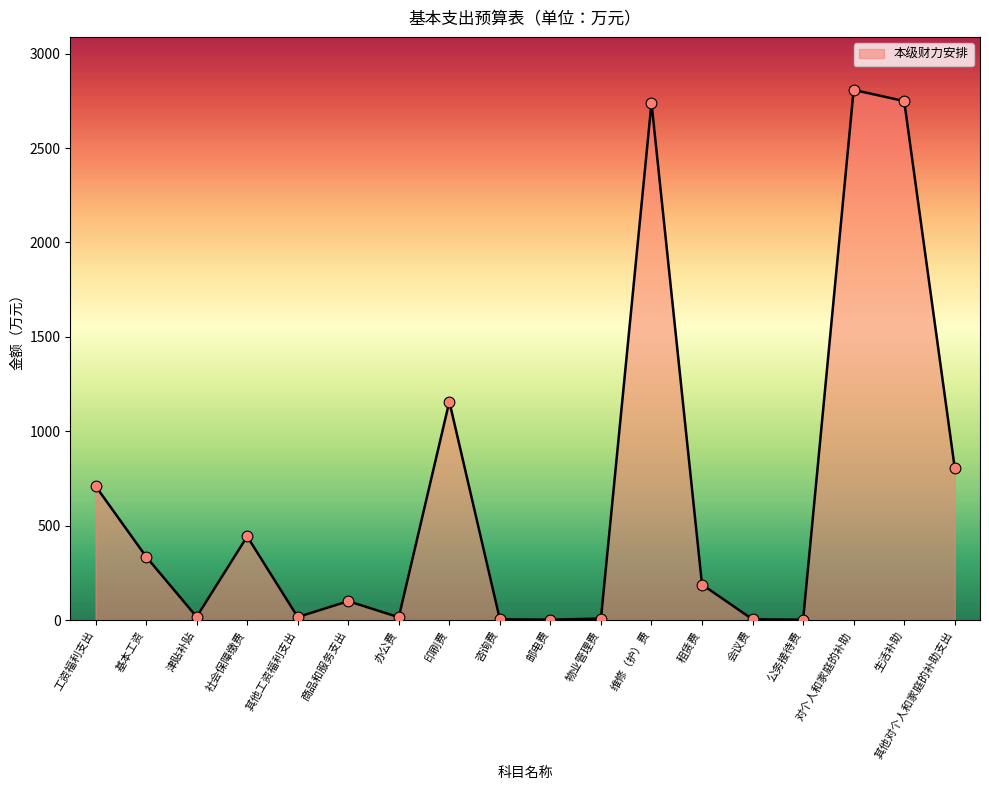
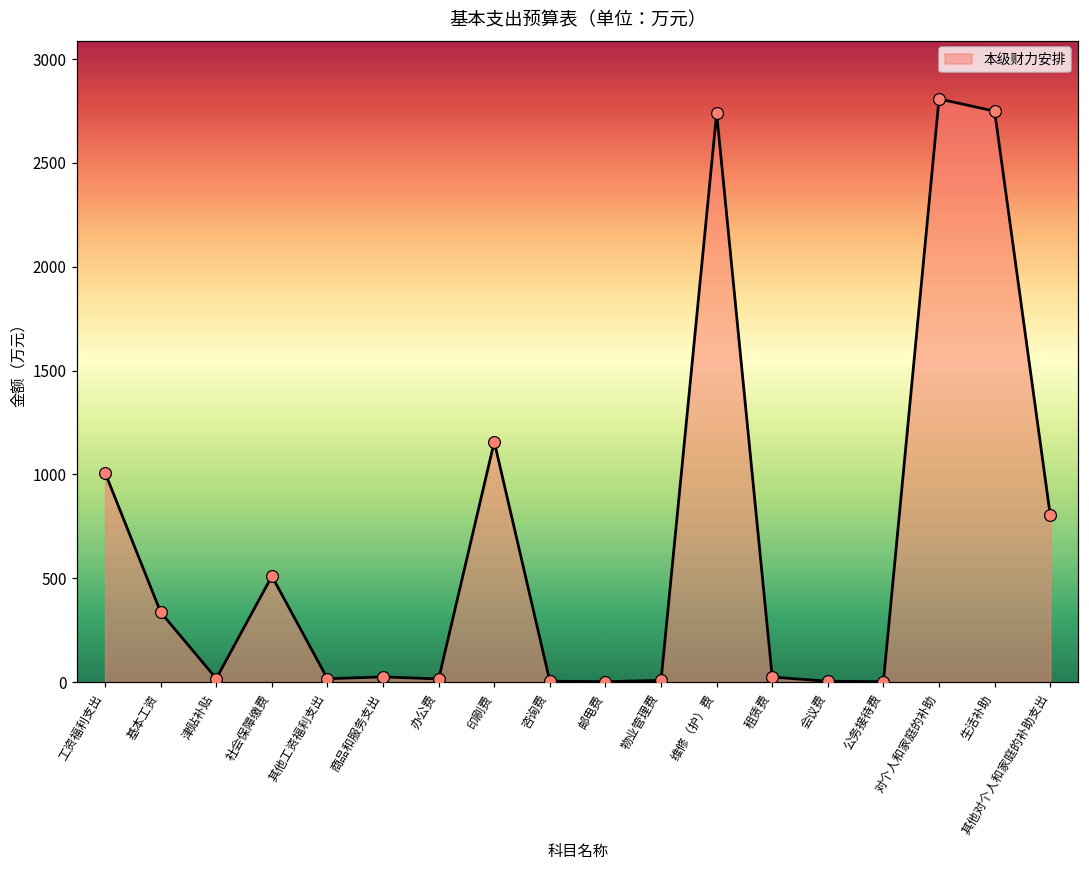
  {
-   "工资福利支出": 710,
+   "工资福利支出": 1010,
    "基本工资": 340,
    "津贴补贴": 20,
-   "社会保障缴费": 440,
+   "社会保障缴费": 510,
    "其他工资福利支出": 20,
-   "商品和服务支出": 100,
+   "商品和服务支出": 30,
    "办公费": 20,
    "印刷费": 1160,
    "咨询费": 0,
    "邮电费": 0,
    "物业管理费": 10,
    "维修（护）费": 2740,
-   "租赁费": 190,
+   "租赁费": 20,
    "会议费": 0,
    "公务接待费": 0,
    "对个人和家庭的补助": 2810,
    "生活补助": 2750,
    "其他对个人和家庭的补助支出": 810
  }
